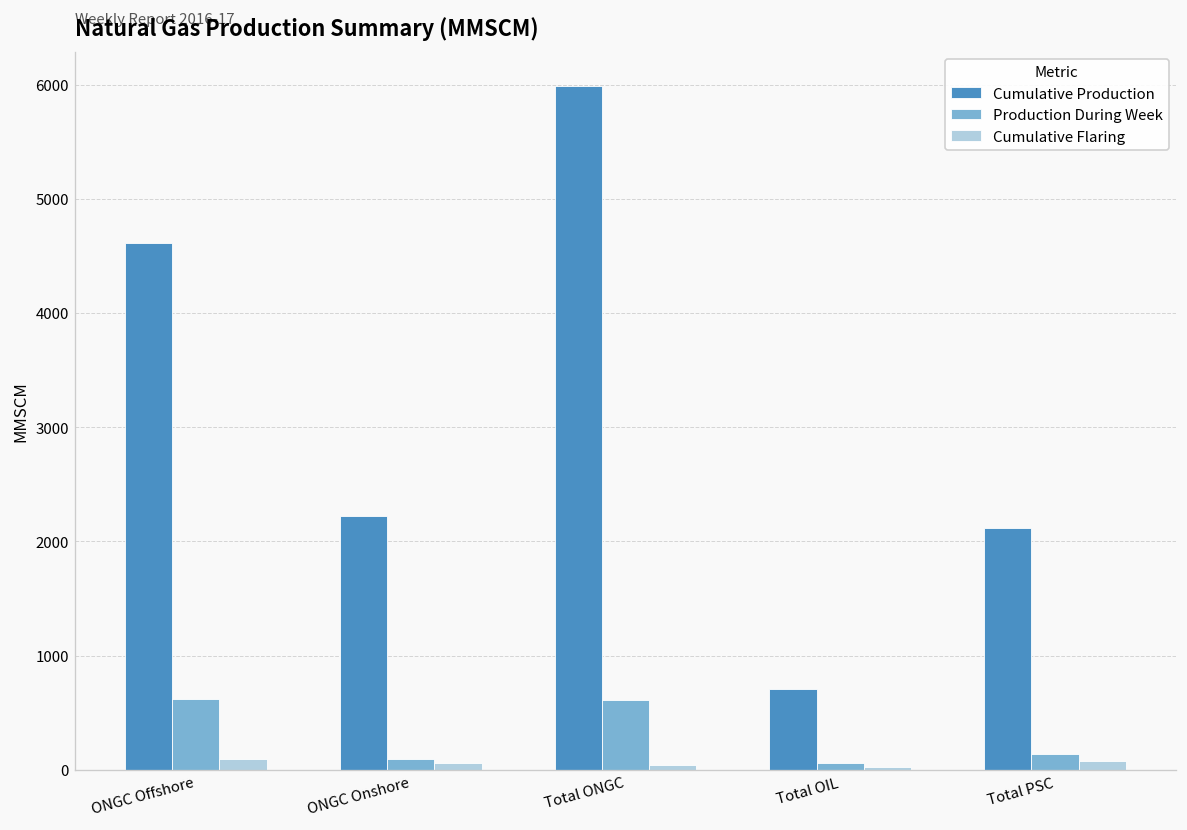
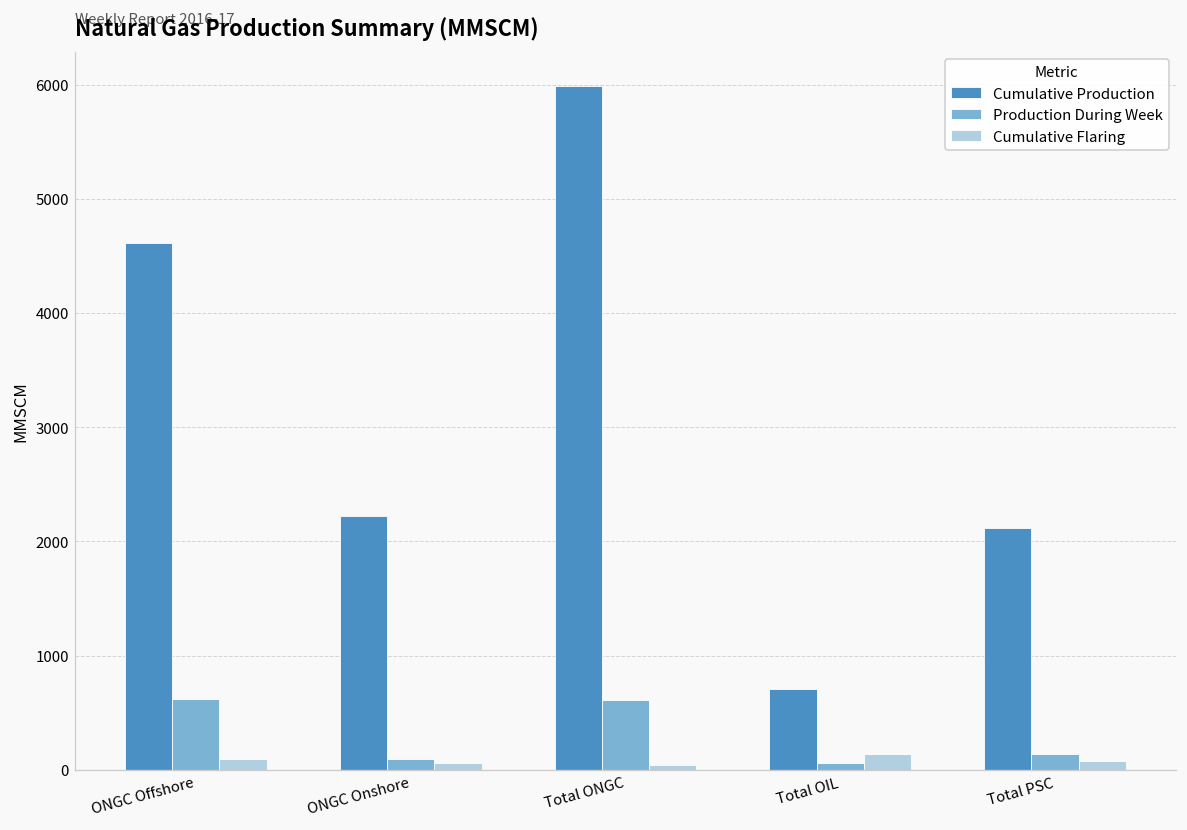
  {
    "Cumulative Production": {
      "ONGC Offshore": 4600,
      "ONGC Onshore": 2200,
      "Total ONGC": 6000,
      "Total OIL": 700,
      "Total PSC": 2100
    },
    "Production During Week": {
      "ONGC Offshore": 600,
      "ONGC Onshore": 100,
      "Total ONGC": 600,
      "Total OIL": 100,
      "Total PSC": 100
    },
    "Cumulative Flaring": {
      "ONGC Offshore": 100,
      "ONGC Onshore": 100,
      "Total ONGC": 0,
-     "Total OIL": 0,
+     "Total OIL": 100,
      "Total PSC": 100
    }
  }
